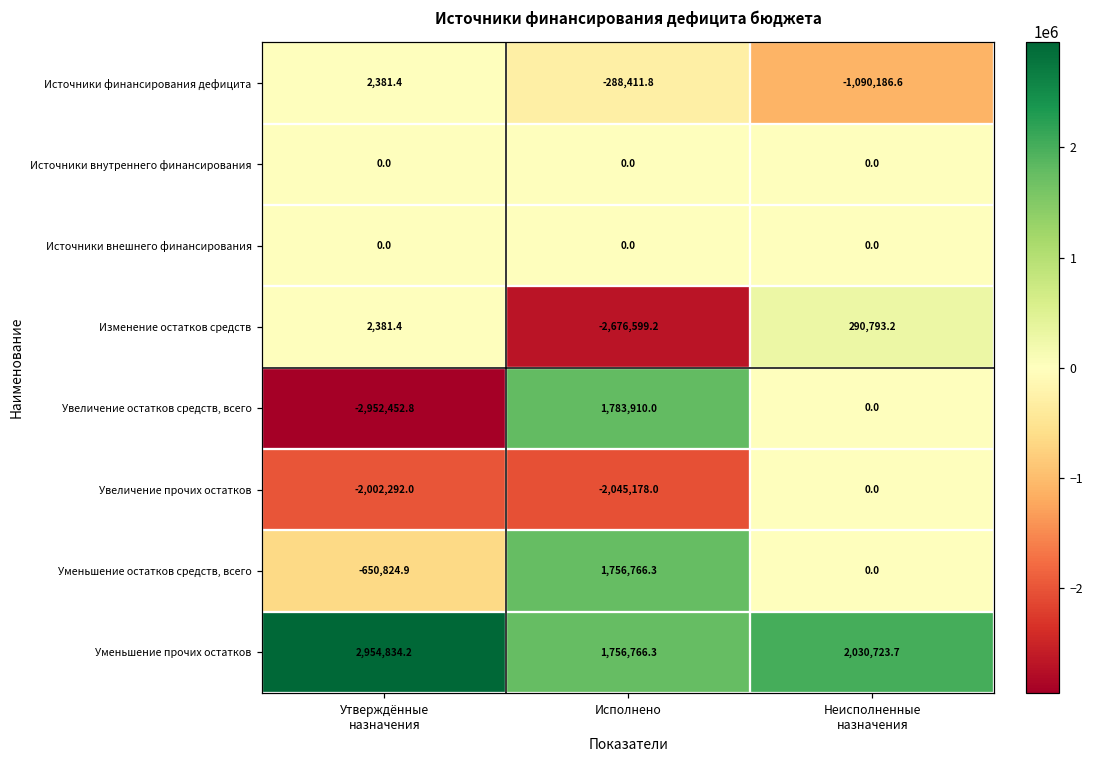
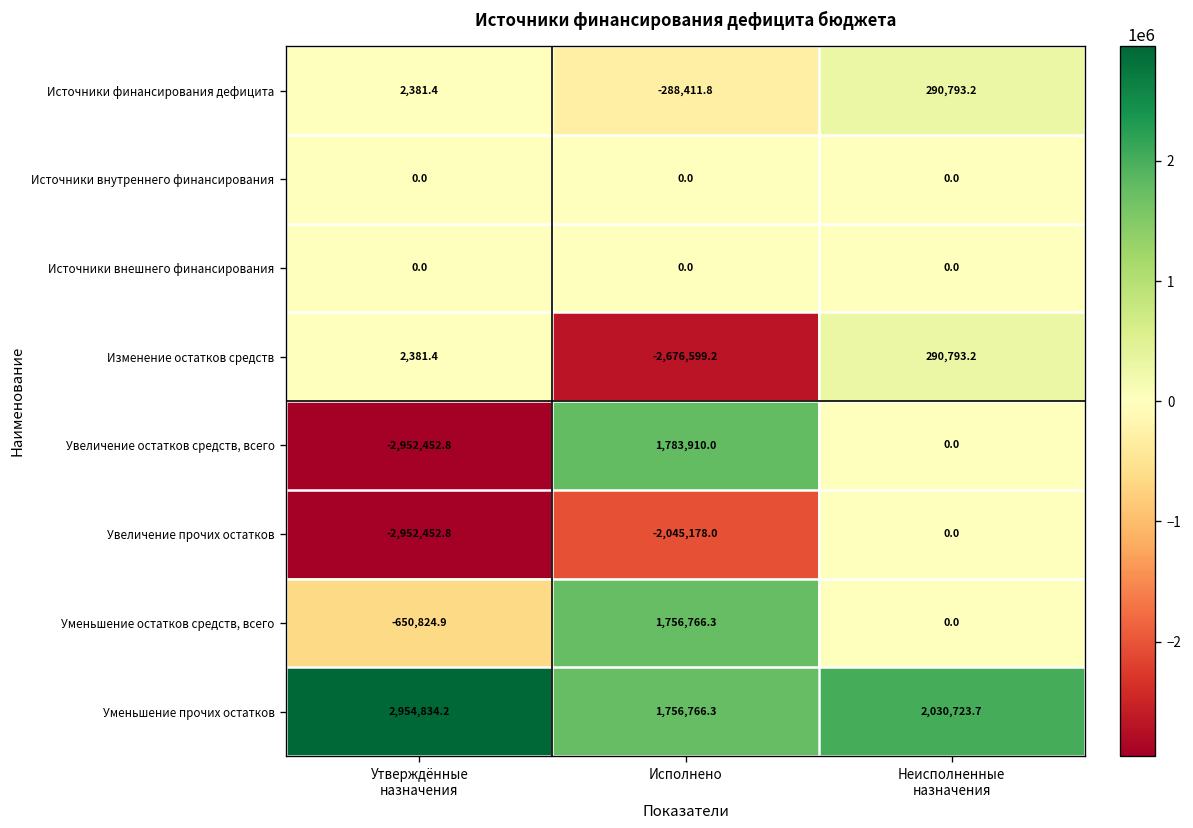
  {
    "Источники финансирования дефицита": {
      "Утверждённые назначения": "2,381.4",
      "Исполнено": "-288,411.8",
-     "Неисполненные назначения": "-1,090,186.6"
+     "Неисполненные назначения": "290,793.2"
    },
    "Источники внутреннего финансирования": {
      "Утверждённые назначения": "0.0",
      "Исполнено": "0.0",
      "Неисполненные назначения": "0.0"
    },
    "Источники внешнего финансирования": {
      "Утверждённые назначения": "0.0",
      "Исполнено": "0.0",
      "Неисполненные назначения": "0.0"
    },
    "Изменение остатков средств": {
      "Утверждённые назначения": "2,381.4",
      "Исполнено": "-2,676,599.2",
      "Неисполненные назначения": "290,793.2"
    },
    "Увеличение остатков средств, всего": {
      "Утверждённые назначения": "-2,952,452.8",
      "Исполнено": "1,783,910.0",
      "Неисполненные назначения": "0.0"
    },
    "Увеличение прочих остатков": {
-     "Утверждённые назначения": "-2,002,292.0",
+     "Утверждённые назначения": "-2,952,452.8",
      "Исполнено": "-2,045,178.0",
      "Неисполненные назначения": "0.0"
    },
    "Уменьшение остатков средств, всего": {
      "Утверждённые назначения": "-650,824.9",
      "Исполнено": "1,756,766.3",
      "Неисполненные назначения": "0.0"
    },
    "Уменьшение прочих остатков": {
      "Утверждённые назначения": "2,954,834.2",
      "Исполнено": "1,756,766.3",
      "Неисполненные назначения": "2,030,723.7"
    }
  }
